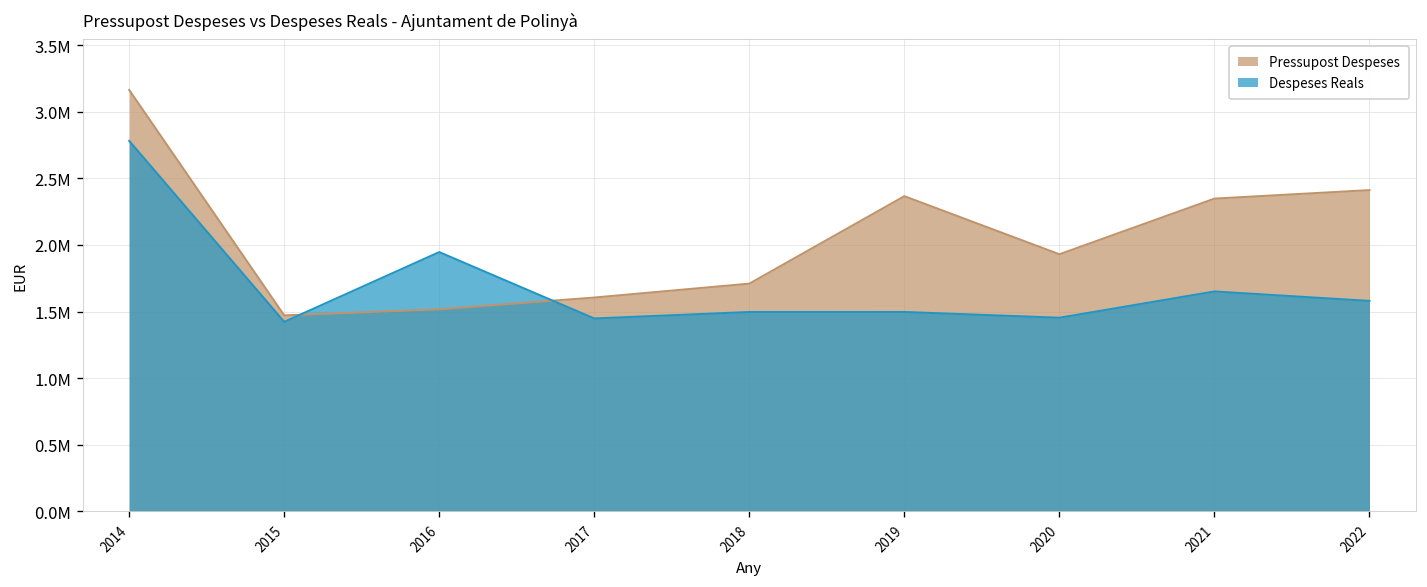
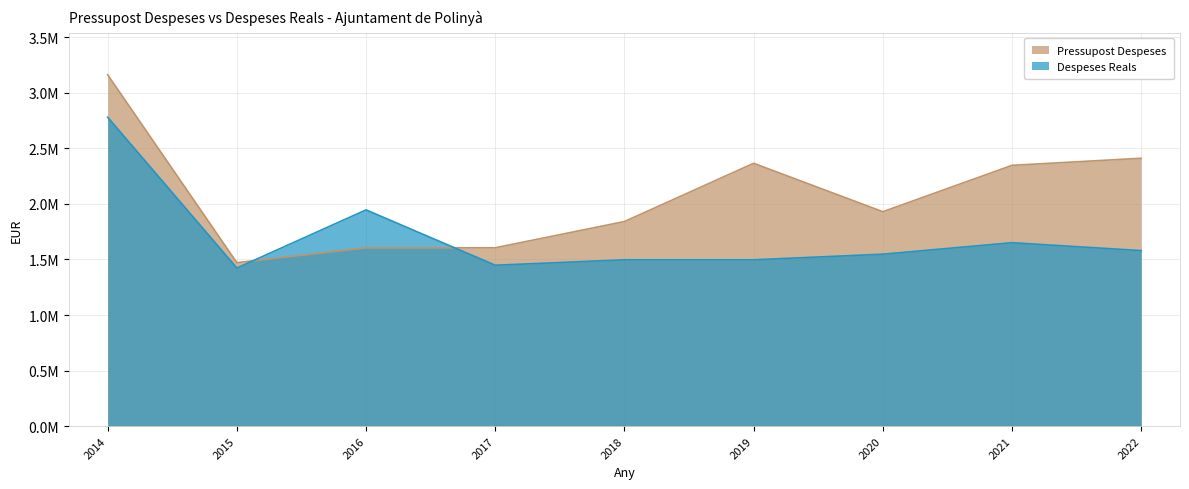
  {
    "Pressupost Despeses": {
      "2014": 3160000,
      "2015": 1470000,
-     "2016": 1520000,
+     "2016": 1610000,
      "2017": 1610000,
-     "2018": 1710000,
+     "2018": 1840000,
      "2019": 2370000,
      "2020": 1930000,
      "2021": 2350000,
      "2022": 2410000
    },
    "Despeses Reals": {
      "2014": 2780000,
      "2015": 1420000,
      "2016": 1950000,
      "2017": 1450000,
      "2018": 1500000,
      "2019": 1500000,
-     "2020": 1450000,
+     "2020": 1550000,
      "2021": 1650000,
      "2022": 1580000
    }
  }
